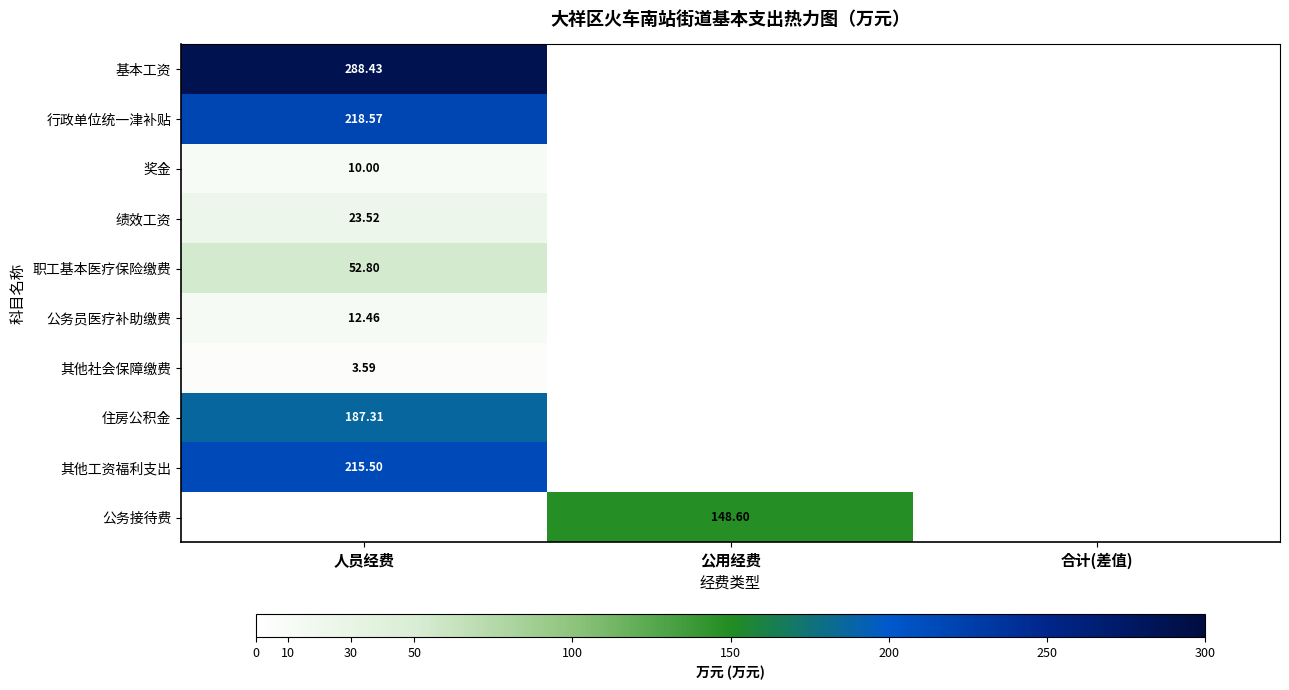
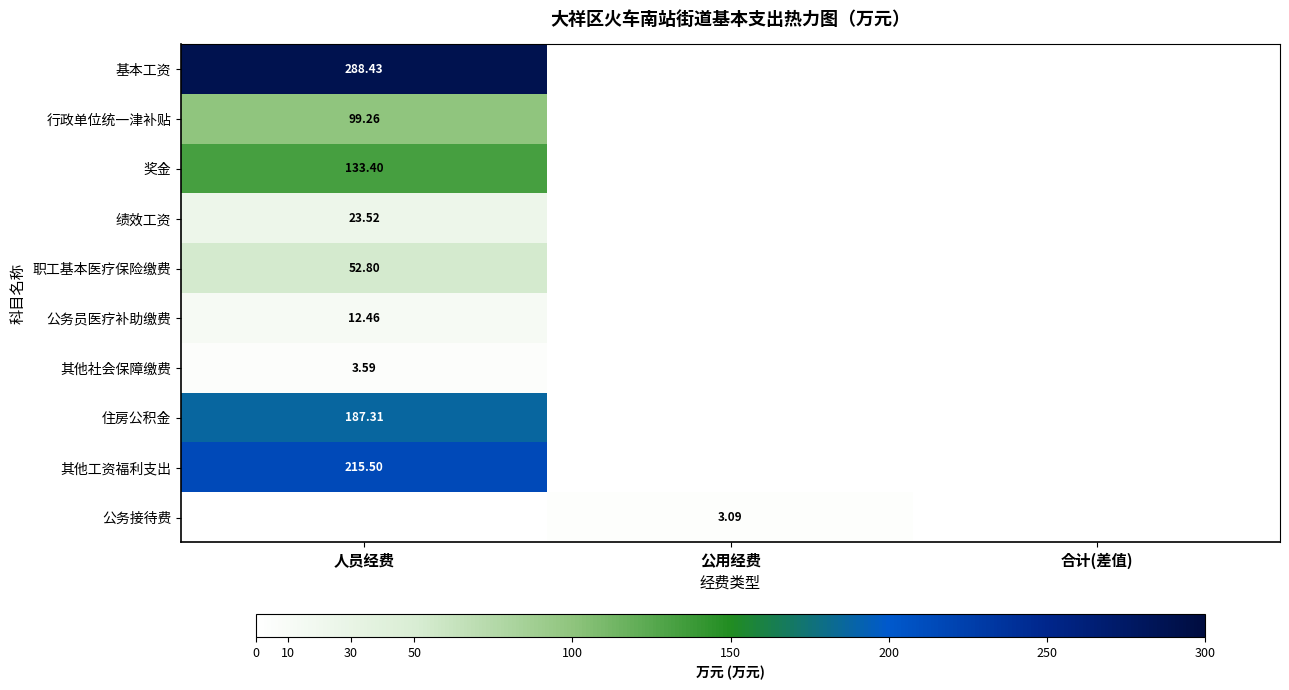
  {
    "基本工资": {
      "人员经费": 288.43
    },
    "行政单位统一津补贴": {
-     "人员经费": 218.57
+     "人员经费": 99.26
    },
    "奖金": {
-     "人员经费": 10.00
+     "人员经费": 133.40
    },
    "绩效工资": {
      "人员经费": 23.52
    },
    "职工基本医疗保险缴费": {
      "人员经费": 52.80
    },
    "公务员医疗补助缴费": {
      "人员经费": 12.46
    },
    "其他社会保障缴费": {
      "人员经费": 3.59
    },
    "住房公积金": {
      "人员经费": 187.31
    },
    "其他工资福利支出": {
      "人员经费": 215.50
    },
    "公务接待费": {
-     "公用经费": 148.60
+     "公用经费": 3.09
    }
  }
